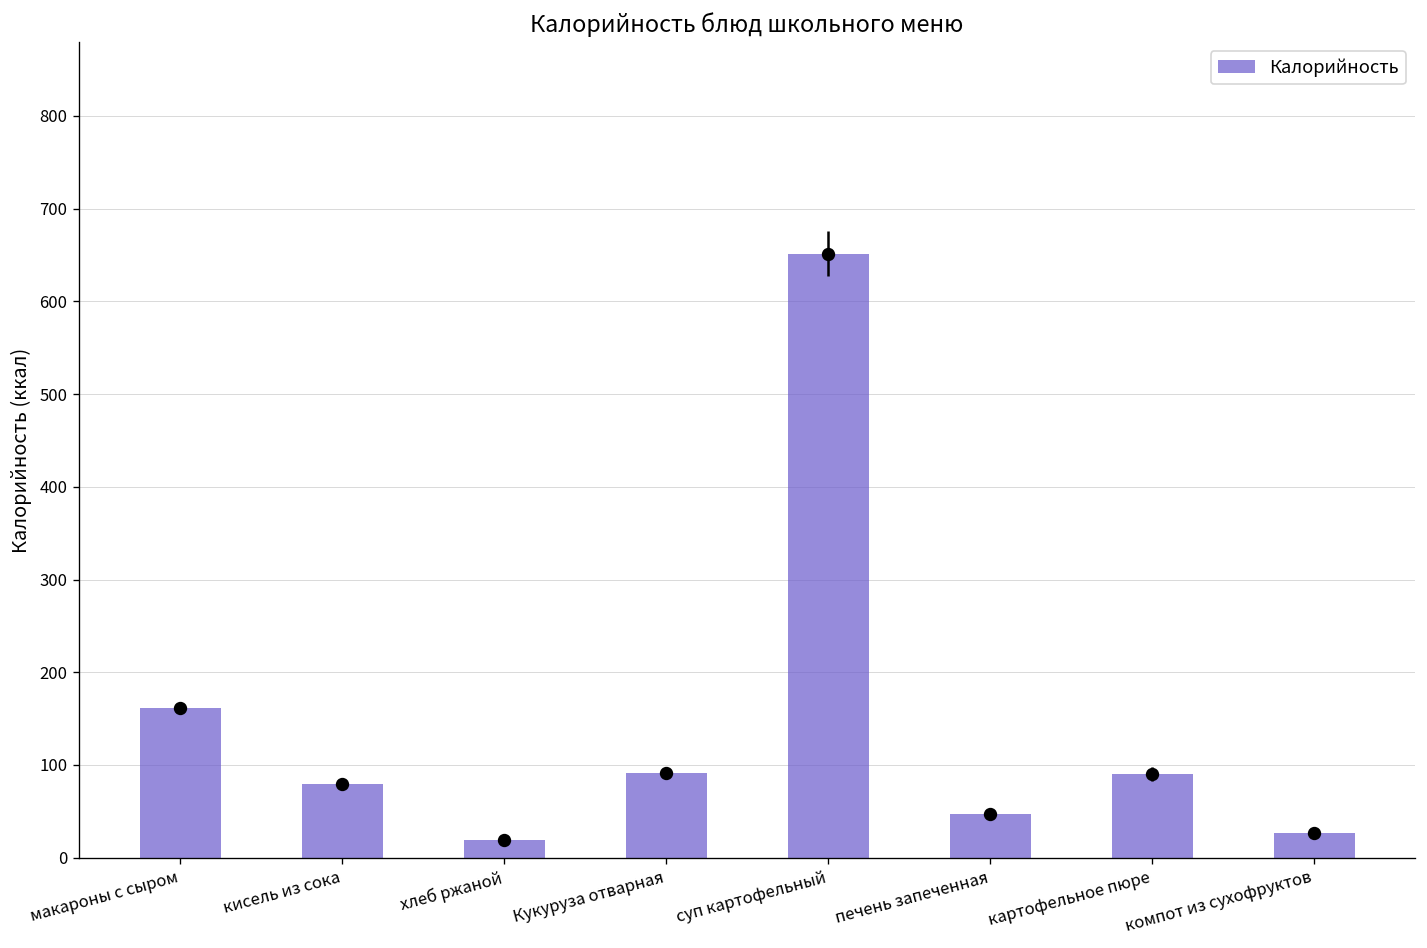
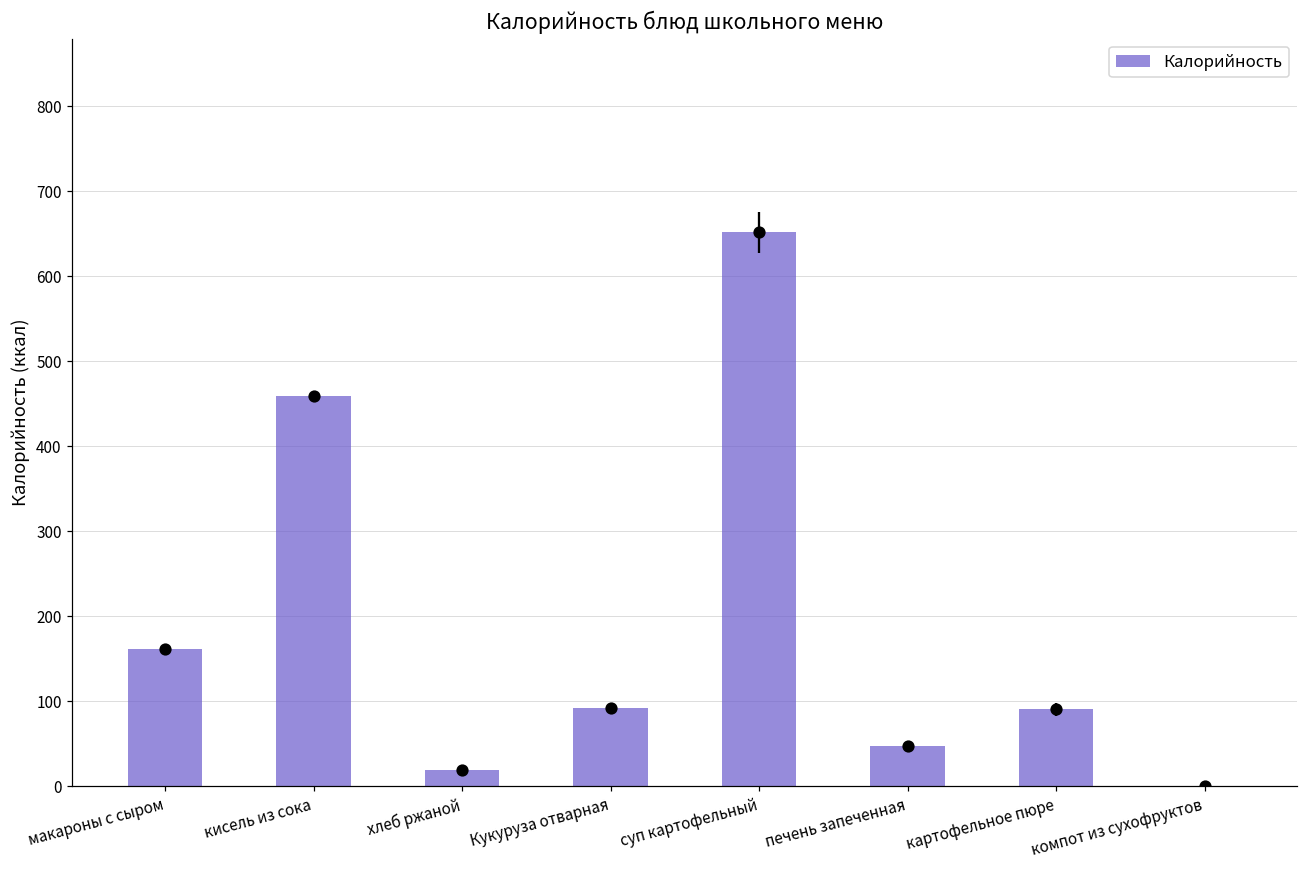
  {
    "Калорийность": {
      "макароны с сыром": 160,
-     "кисель из сока": 80,
+     "кисель из сока": 460,
      "хлеб ржаной": 20,
      "Кукуруза отварная": 90,
      "суп картофельный": 650,
      "печень запеченная": 50,
      "картофельное пюре": 90,
-     "компот из сухофруктов": 30
+     "компот из сухофруктов": 0
    }
  }
